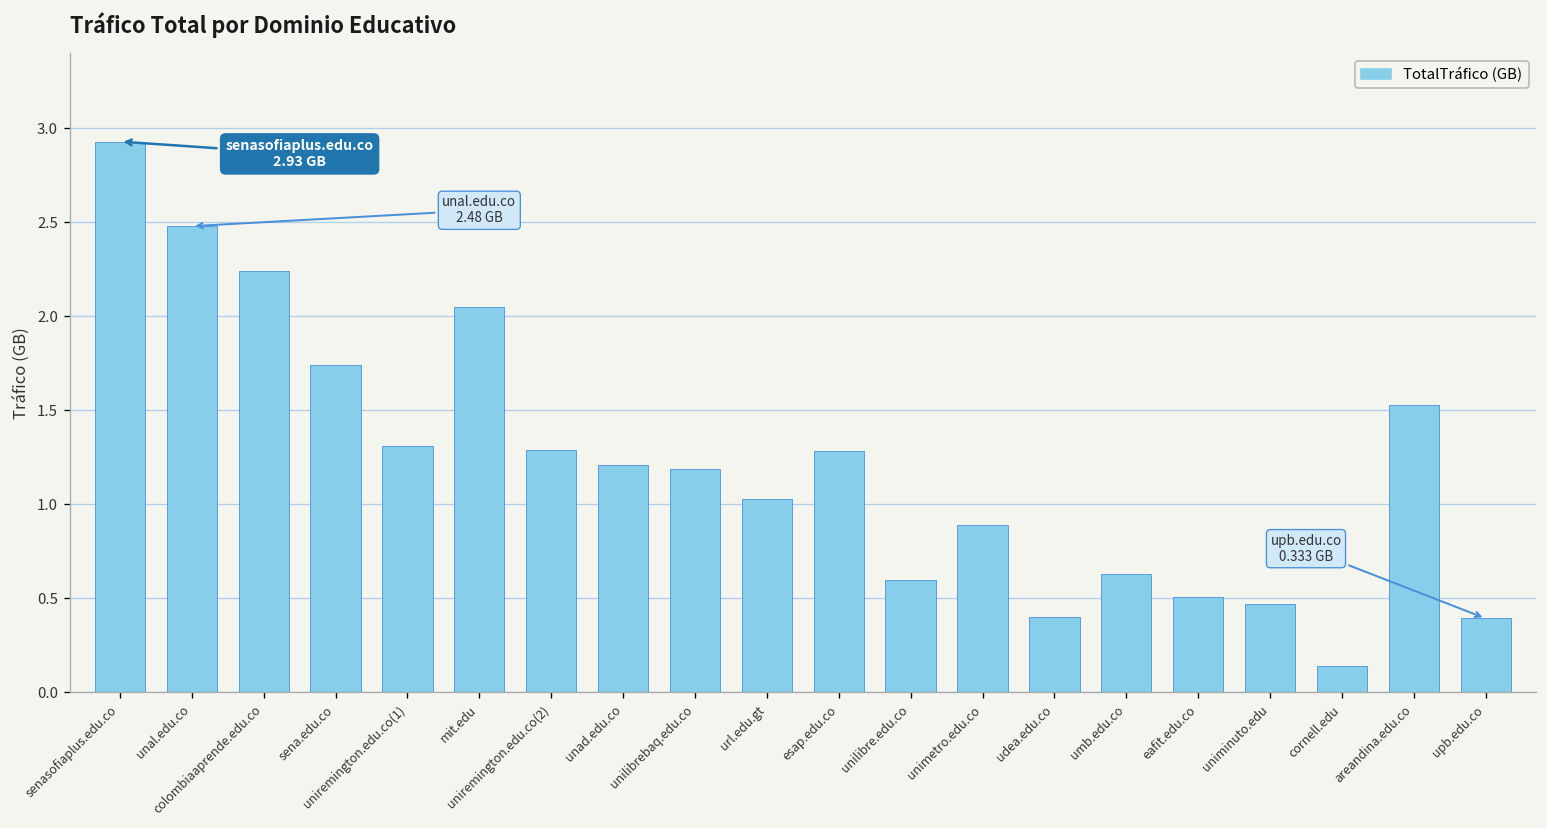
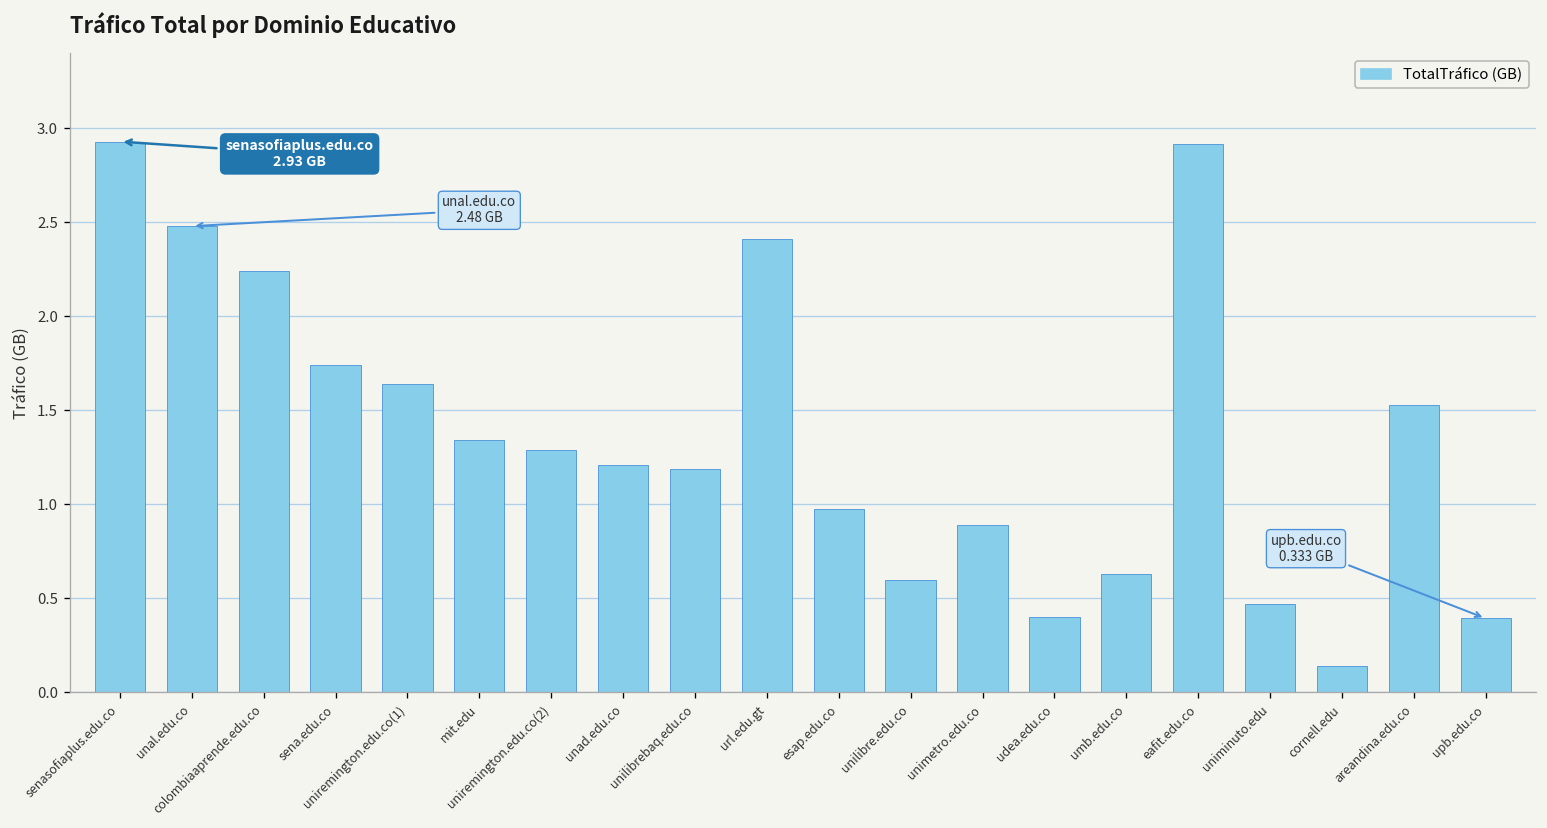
  {
    "colombiaaprende.edu.co": 2.24,
    "sena.edu.co": 1.74,
-   "uniremington.edu.co(1)": 1.31,
-   "mit.edu": 2.05,
+   "uniremington.edu.co(1)": 1.64,
+   "mit.edu": 1.34,
    "uniremington.edu.co(2)": 1.29,
    "unad.edu.co": 1.21,
    "unilibrebaq.edu.co": 1.19,
-   "url.edu.gt": 1.03,
-   "esap.edu.co": 1.29,
+   "url.edu.gt": 2.41,
+   "esap.edu.co": 0.98,
    "unilibre.edu.co": 0.60,
    "unimetro.edu.co": 0.89,
    "udea.edu.co": 0.40,
    "umb.edu.co": 0.63,
-   "eafit.edu.co": 0.51,
+   "eafit.edu.co": 2.92,
    "cornell.edu": 0.14,
    "areandina.edu.co": 1.53,
    "upb.edu.co": 0.39
  }
